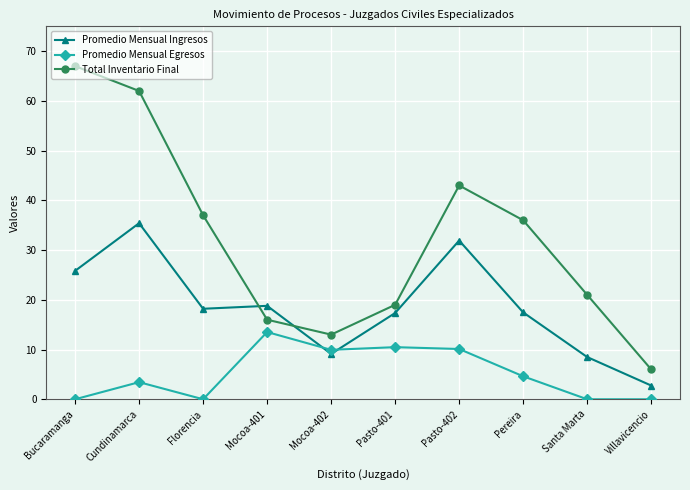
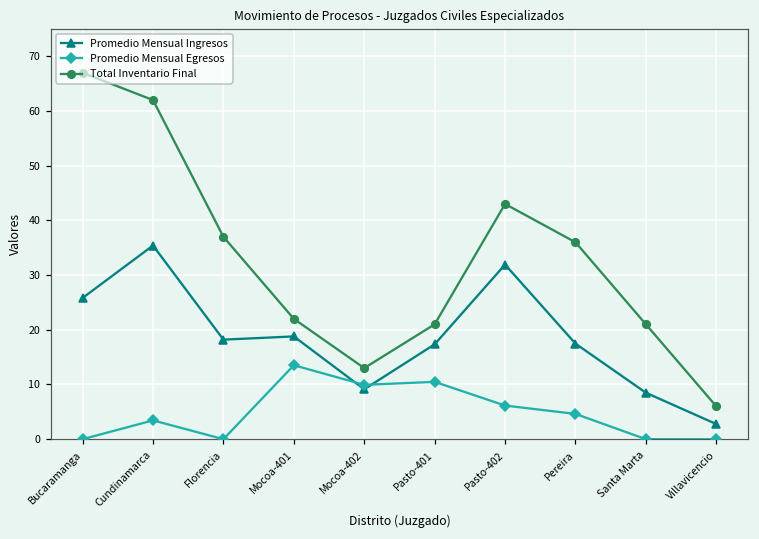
  {
    "Promedio Mensual Ingresos": {
      "Bucaramanga": 26,
      "Cundinamarca": 35,
      "Florencia": 18,
      "Mocoa-401": 19,
      "Mocoa-402": 9,
      "Pasto-401": 17,
      "Pasto-402": 32,
      "Pereira": 17,
      "Santa Marta": 8,
      "Villavicencio": 3
    },
    "Promedio Mensual Egresos": {
      "Bucaramanga": 0,
      "Cundinamarca": 3,
      "Florencia": 0,
      "Mocoa-401": 14,
      "Mocoa-402": 10,
      "Pasto-401": 10,
-     "Pasto-402": 10,
+     "Pasto-402": 6,
      "Pereira": 5,
      "Santa Marta": 0,
      "Villavicencio": 0
    },
    "Total Inventario Final": {
      "Cundinamarca": 62,
      "Florencia": 37,
-     "Mocoa-401": 16,
+     "Mocoa-401": 22,
      "Mocoa-402": 13,
-     "Pasto-401": 19,
+     "Pasto-401": 21,
      "Pasto-402": 43,
      "Pereira": 36,
      "Santa Marta": 21,
      "Villavicencio": 6
    }
  }
